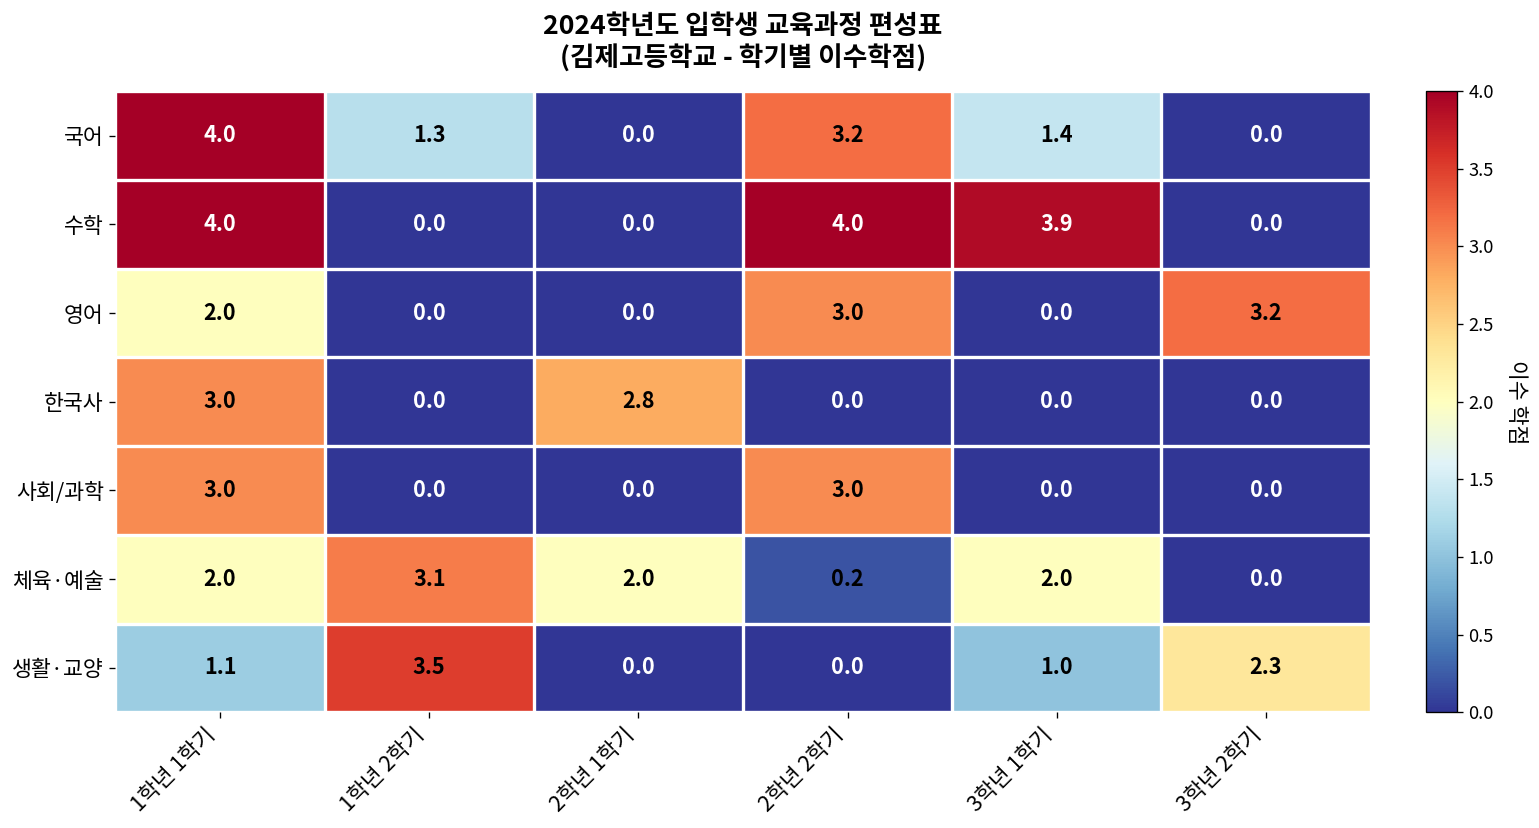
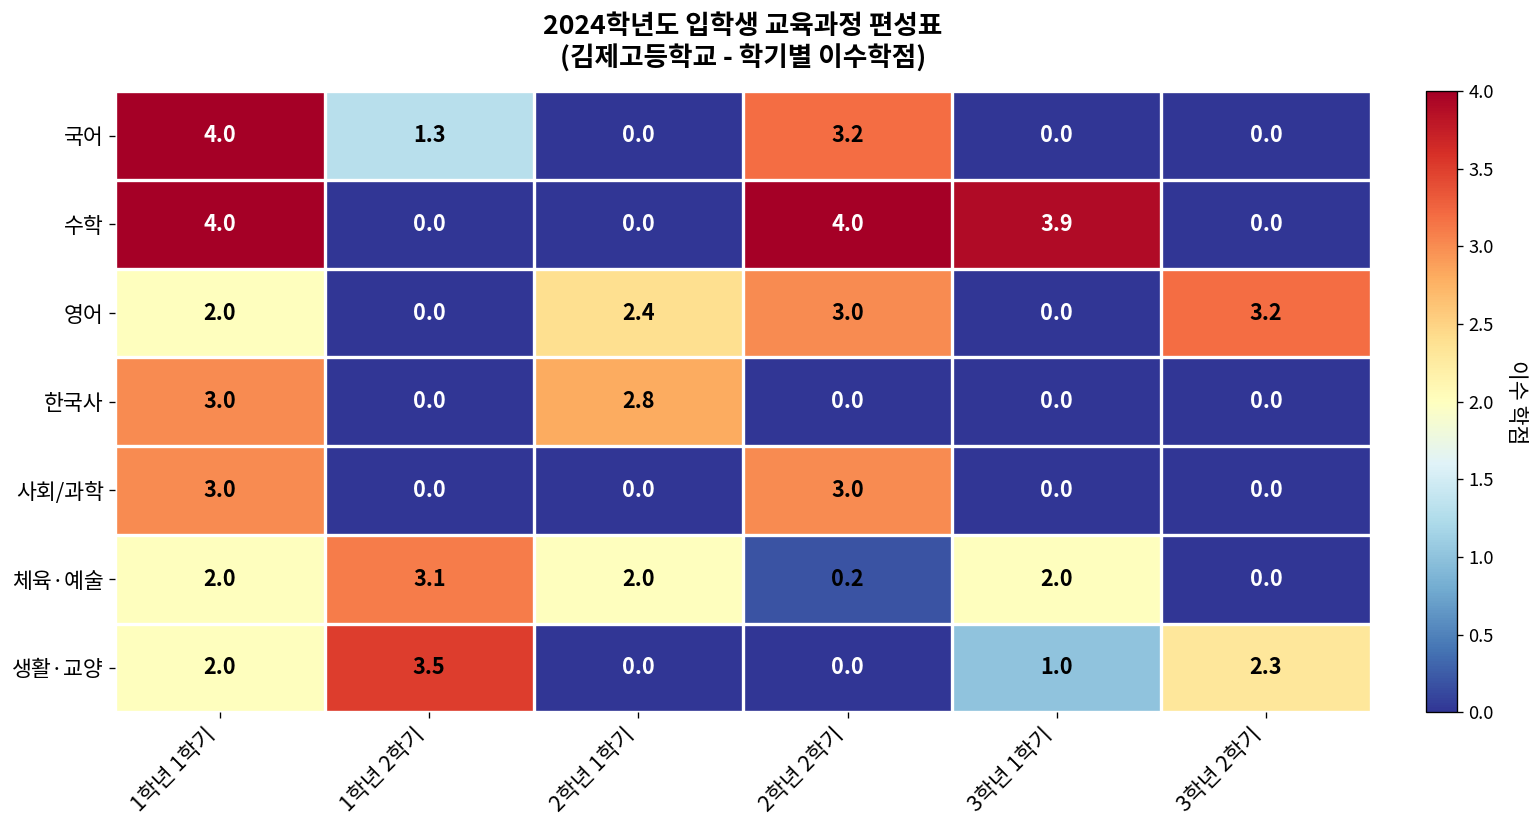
  {
    "국어": {
      "1학년 1학기": 4.0,
      "1학년 2학기": 1.3,
      "2학년 1학기": 0.0,
      "2학년 2학기": 3.2,
-     "3학년 1학기": 1.4,
+     "3학년 1학기": 0.0,
      "3학년 2학기": 0.0
    },
    "수학": {
      "1학년 1학기": 4.0,
      "1학년 2학기": 0.0,
      "2학년 1학기": 0.0,
      "2학년 2학기": 4.0,
      "3학년 1학기": 3.9,
      "3학년 2학기": 0.0
    },
    "영어": {
      "1학년 1학기": 2.0,
      "1학년 2학기": 0.0,
-     "2학년 1학기": 0.0,
+     "2학년 1학기": 2.4,
      "2학년 2학기": 3.0,
      "3학년 1학기": 0.0,
      "3학년 2학기": 3.2
    },
    "한국사": {
      "1학년 1학기": 3.0,
      "1학년 2학기": 0.0,
      "2학년 1학기": 2.8,
      "2학년 2학기": 0.0,
      "3학년 1학기": 0.0,
      "3학년 2학기": 0.0
    },
    "사회/과학": {
      "1학년 1학기": 3.0,
      "1학년 2학기": 0.0,
      "2학년 1학기": 0.0,
      "2학년 2학기": 3.0,
      "3학년 1학기": 0.0,
      "3학년 2학기": 0.0
    },
    "체육·예술": {
      "1학년 1학기": 2.0,
      "1학년 2학기": 3.1,
      "2학년 1학기": 2.0,
      "2학년 2학기": 0.2,
      "3학년 1학기": 2.0,
      "3학년 2학기": 0.0
    },
    "생활·교양": {
-     "1학년 1학기": 1.1,
+     "1학년 1학기": 2.0,
      "1학년 2학기": 3.5,
      "2학년 1학기": 0.0,
      "2학년 2학기": 0.0,
      "3학년 1학기": 1.0,
      "3학년 2학기": 2.3
    }
  }
